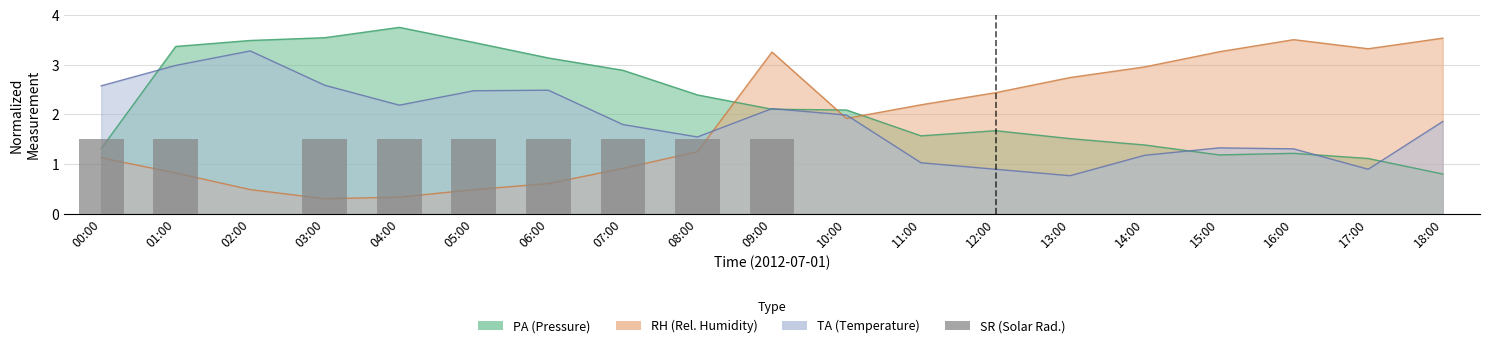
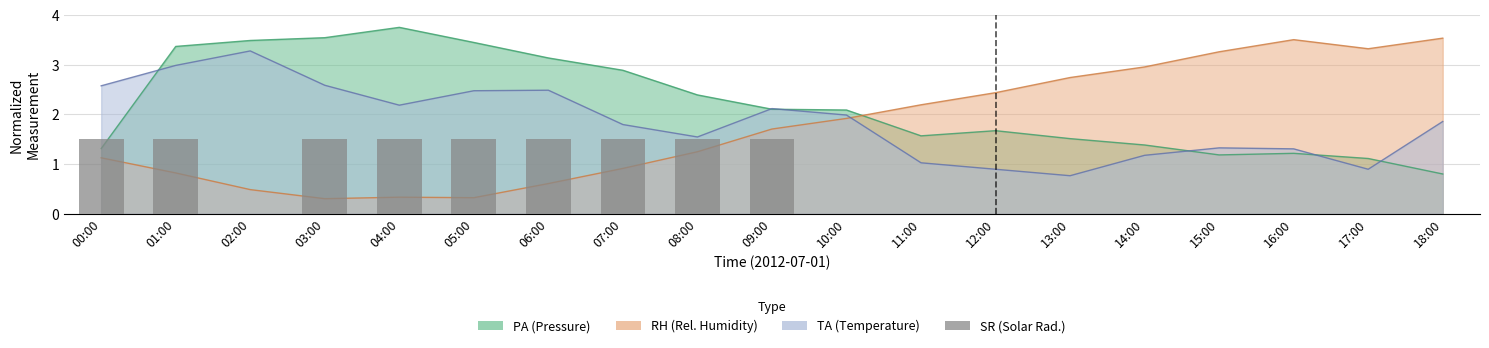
  {
    "PA (Pressure)": {
      "00:00": 1.3,
      "01:00": 3.4,
      "02:00": 3.5,
      "03:00": 3.5,
      "04:00": 3.8,
      "05:00": 3.4,
      "06:00": 3.1,
      "07:00": 2.9,
      "08:00": 2.4,
      "10:00": 2.1,
      "11:00": 1.6,
      "12:00": 1.7,
      "13:00": 1.5,
      "14:00": 1.4,
      "15:00": 1.2,
      "16:00": 1.2,
      "17:00": 1.1,
      "18:00": 0.8
    },
    "RH (Rel. Humidity)": {
      "00:00": 1.1,
      "01:00": 0.8,
      "02:00": 0.5,
      "03:00": 0.3,
      "04:00": 0.3,
-     "05:00": 0.5,
+     "05:00": 0.3,
      "06:00": 0.6,
      "07:00": 0.9,
      "08:00": 1.2,
-     "09:00": 3.3,
+     "09:00": 1.7,
      "10:00": 1.9,
      "11:00": 2.2,
      "12:00": 2.4,
      "13:00": 2.7,
      "14:00": 3.0,
      "15:00": 3.3,
      "16:00": 3.5,
      "17:00": 3.3,
      "18:00": 3.5
    },
    "TA (Temperature)": {
      "00:00": 2.6,
      "01:00": 3.0,
      "02:00": 3.3,
      "03:00": 2.6,
      "04:00": 2.2,
      "05:00": 2.5,
      "06:00": 2.5,
      "07:00": 1.8,
      "08:00": 1.5,
      "10:00": 2.0,
      "11:00": 1.0,
      "12:00": 0.9,
      "13:00": 0.8,
      "14:00": 1.2,
      "15:00": 1.3,
      "16:00": 1.3,
      "17:00": 0.9,
      "18:00": 1.9
    }
  }
